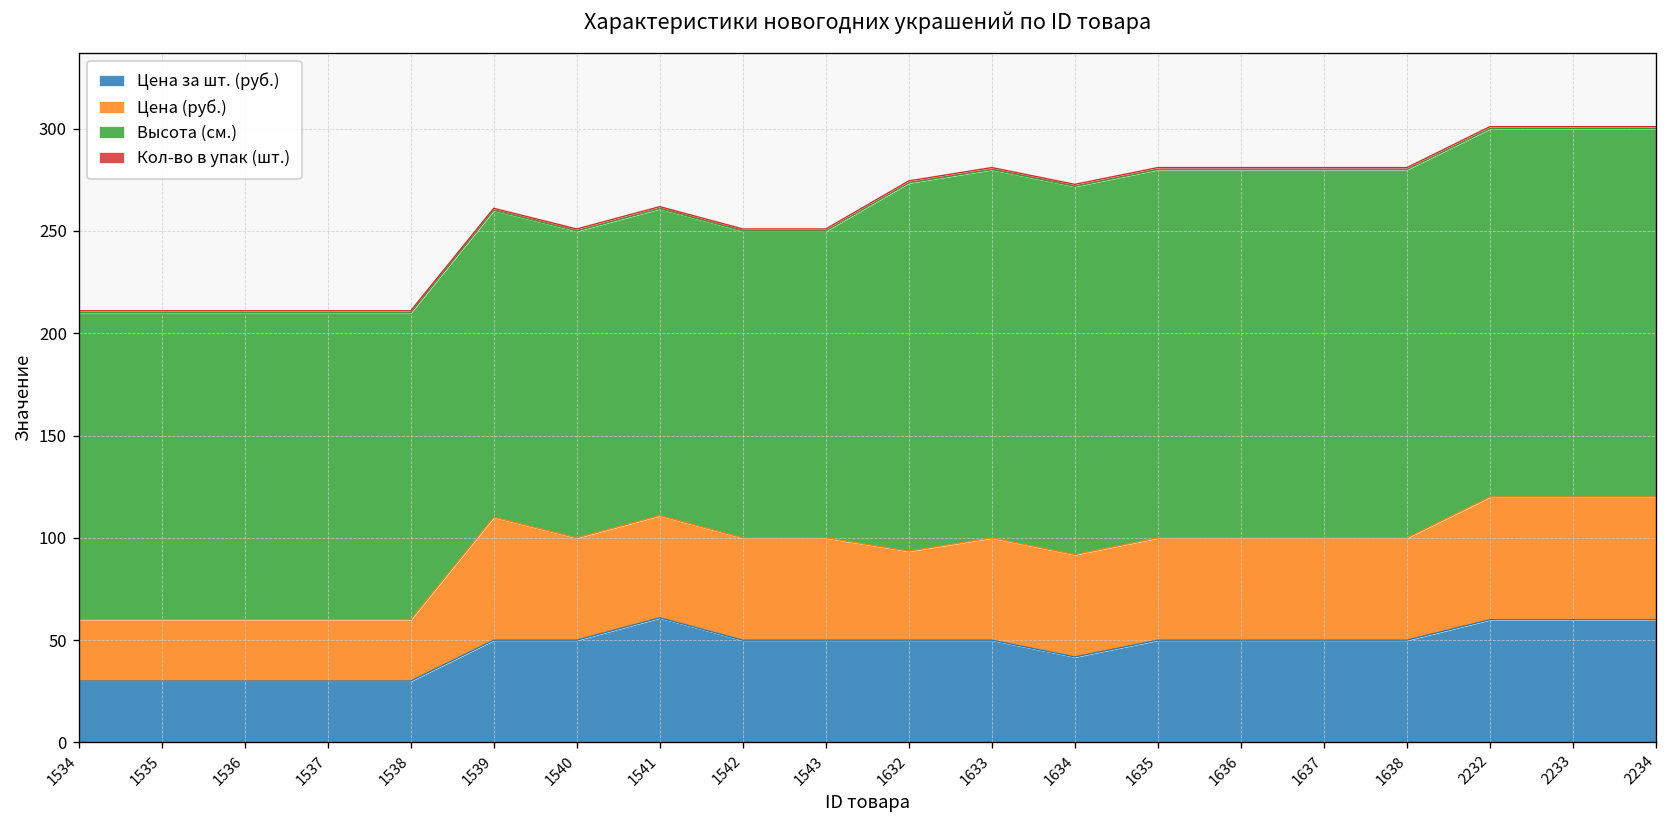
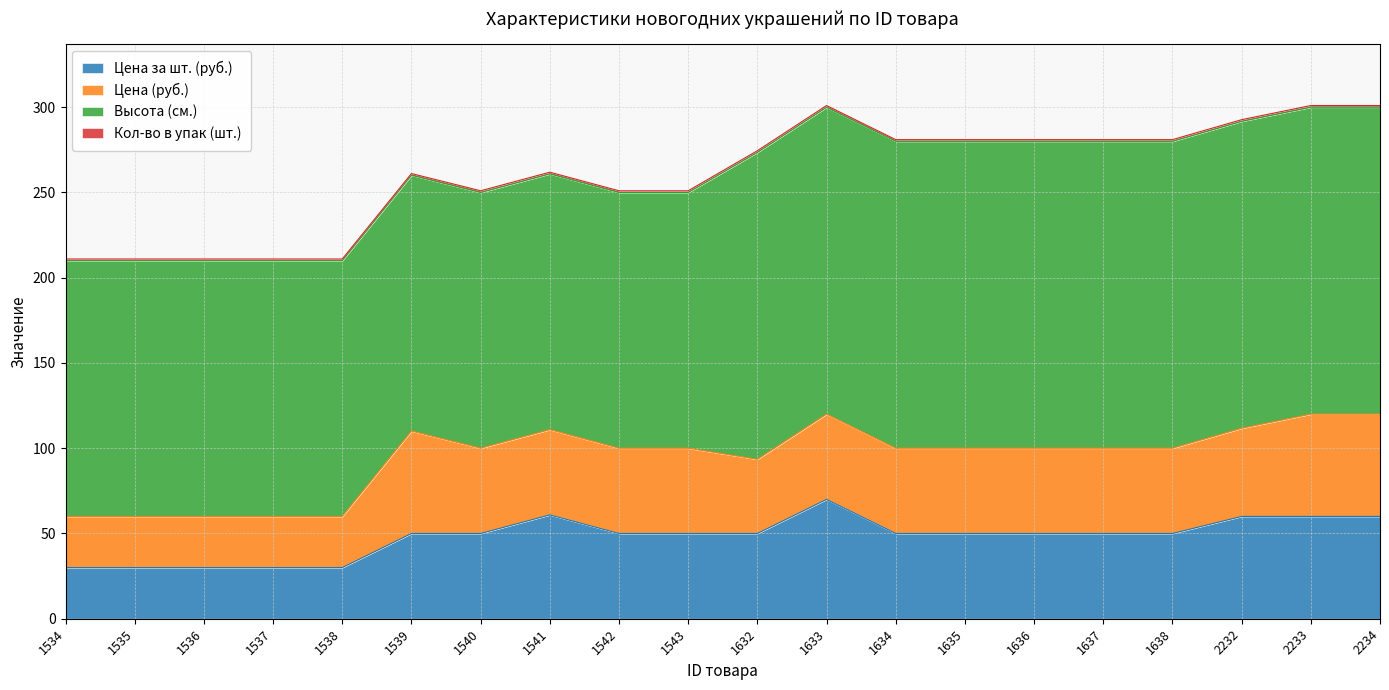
  {
    "Цена за шт. (руб.)": {
      "1534": 30,
      "1535": 30,
      "1536": 30,
      "1537": 30,
      "1538": 30,
      "1539": 50,
      "1540": 50,
      "1541": 61,
      "1542": 50,
      "1543": 50,
      "1632": 50,
-     "1633": 50,
-     "1634": 42,
+     "1633": 70,
+     "1634": 50,
      "1635": 50,
      "1636": 50,
      "1637": 50,
      "1638": 50,
      "2232": 60,
      "2233": 60,
      "2234": 60
    },
    "Цена (руб.)": {
      "1534": 30,
      "1535": 30,
      "1536": 30,
      "1537": 30,
      "1538": 30,
      "1539": 60,
      "1540": 50,
      "1541": 50,
      "1542": 50,
      "1543": 50,
      "1632": 44,
      "1633": 50,
      "1634": 50,
      "1635": 50,
      "1636": 50,
      "1637": 50,
      "1638": 50,
-     "2232": 60,
+     "2232": 52,
      "2233": 60,
      "2234": 60
    }
  }
